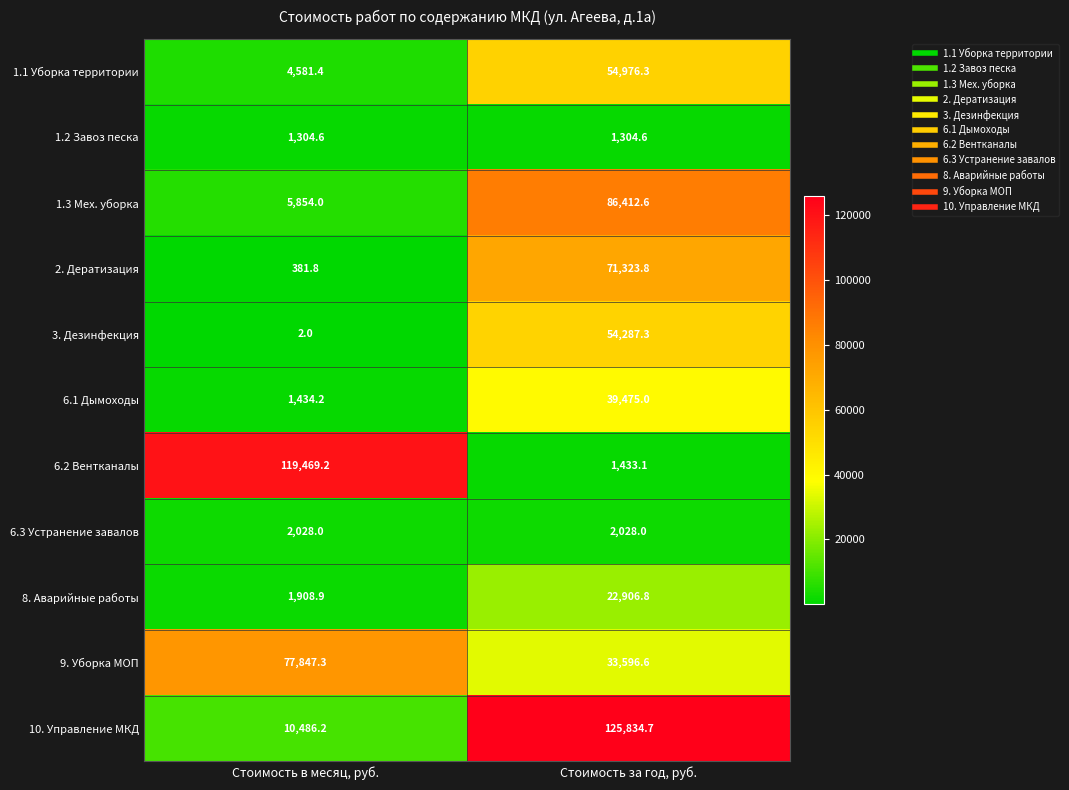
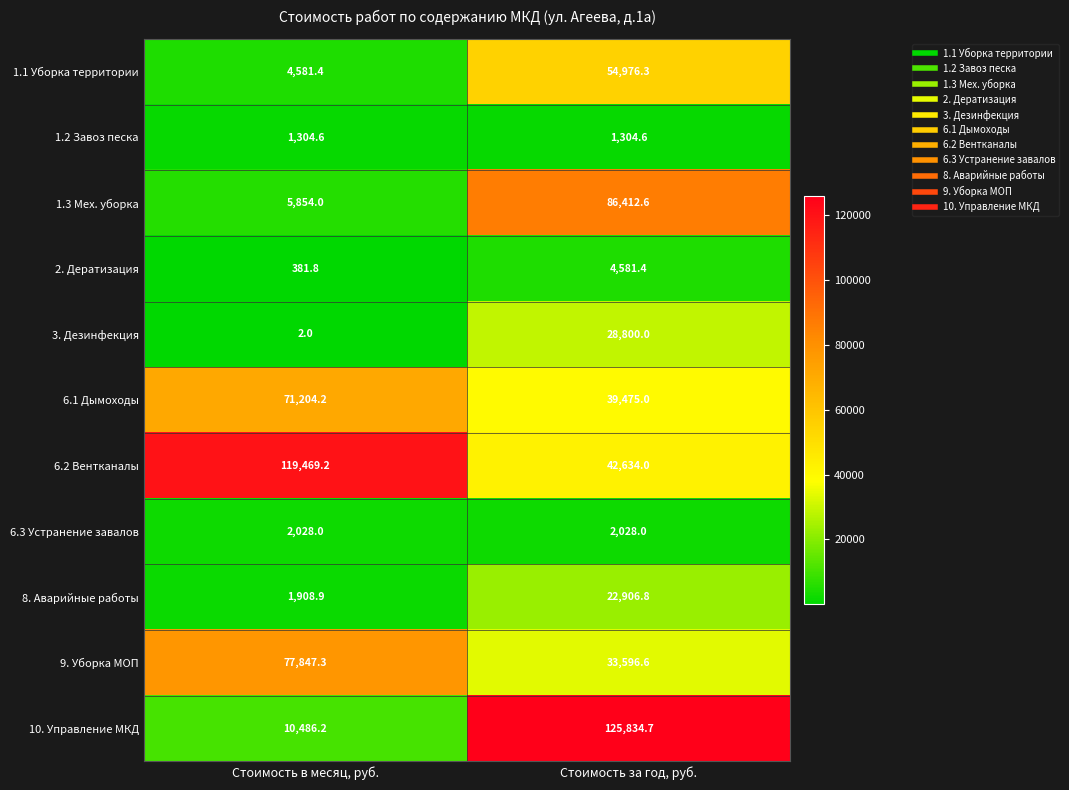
  {
    "1.1 Уборка территории": {
      "Стоимость в месяц, руб.": "4,581.4",
      "Стоимость за год, руб.": "54,976.3"
    },
    "1.2 Завоз песка": {
      "Стоимость в месяц, руб.": "1,304.6",
      "Стоимость за год, руб.": "1,304.6"
    },
    "1.3 Мех. уборка": {
      "Стоимость в месяц, руб.": "5,854.0",
      "Стоимость за год, руб.": "86,412.6"
    },
    "2. Дератизация": {
      "Стоимость в месяц, руб.": "381.8",
-     "Стоимость за год, руб.": "71,323.8"
+     "Стоимость за год, руб.": "4,581.4"
    },
    "3. Дезинфекция": {
      "Стоимость в месяц, руб.": "2.0",
-     "Стоимость за год, руб.": "54,287.3"
+     "Стоимость за год, руб.": "28,800.0"
    },
    "6.1 Дымоходы": {
-     "Стоимость в месяц, руб.": "1,434.2",
+     "Стоимость в месяц, руб.": "71,204.2",
      "Стоимость за год, руб.": "39,475.0"
    },
    "6.2 Вентканалы": {
      "Стоимость в месяц, руб.": "119,469.2",
-     "Стоимость за год, руб.": "1,433.1"
+     "Стоимость за год, руб.": "42,634.0"
    },
    "6.3 Устранение завалов": {
      "Стоимость в месяц, руб.": "2,028.0",
      "Стоимость за год, руб.": "2,028.0"
    },
    "8. Аварийные работы": {
      "Стоимость в месяц, руб.": "1,908.9",
      "Стоимость за год, руб.": "22,906.8"
    },
    "9. Уборка МОП": {
      "Стоимость в месяц, руб.": "77,847.3",
      "Стоимость за год, руб.": "33,596.6"
    },
    "10. Управление МКД": {
      "Стоимость в месяц, руб.": "10,486.2",
      "Стоимость за год, руб.": "125,834.7"
    }
  }
